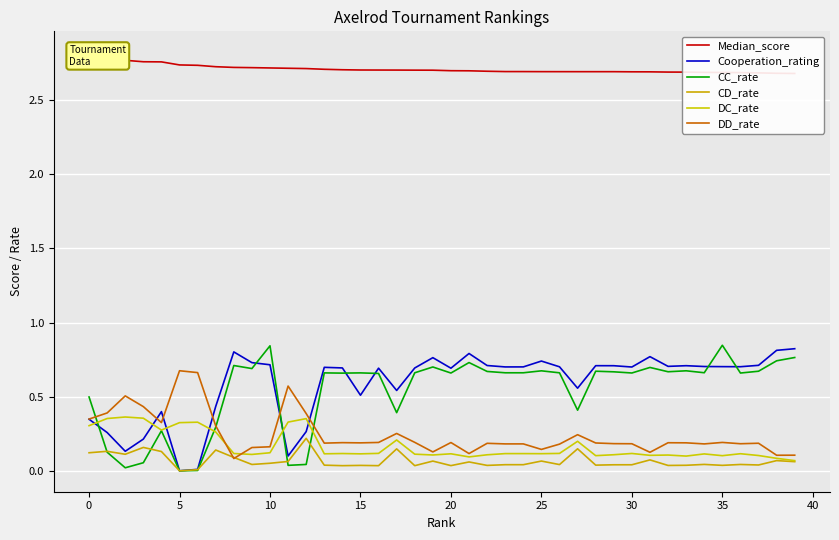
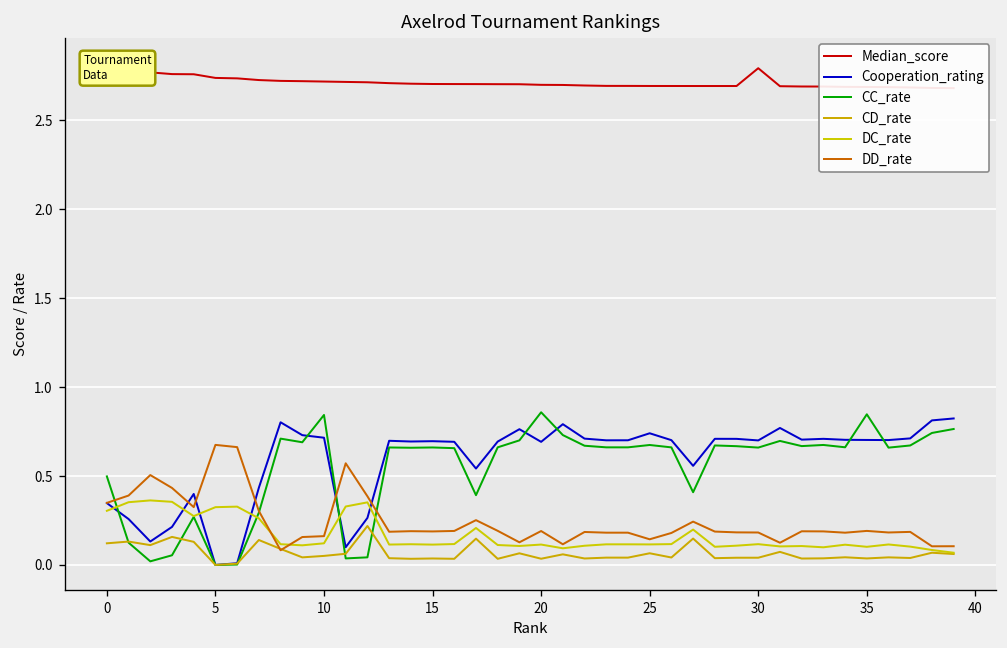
  {
    "Median_score": {
      "5": 2.74,
      "10": 2.72,
      "15": 2.70,
      "20": 2.70,
      "25": 2.69,
-     "30": 2.69
+     "30": 2.79
    },
    "Cooperation_rating": {
      "10": 0.72,
-     "15": 0.51,
+     "15": 0.70,
      "20": 0.69,
      "25": 0.74,
      "30": 0.70,
      "35": 0.70
    },
    "CC_rate": {
      "0": 0.50,
      "10": 0.84,
      "15": 0.66,
-     "20": 0.66,
+     "20": 0.86,
      "25": 0.67,
      "30": 0.66,
      "35": 0.85
    },
    "DD_rate": {
      "5": 0.68,
      "10": 0.16,
      "15": 0.19,
      "20": 0.19,
      "25": 0.14,
      "30": 0.18,
      "35": 0.19
    }
  }
